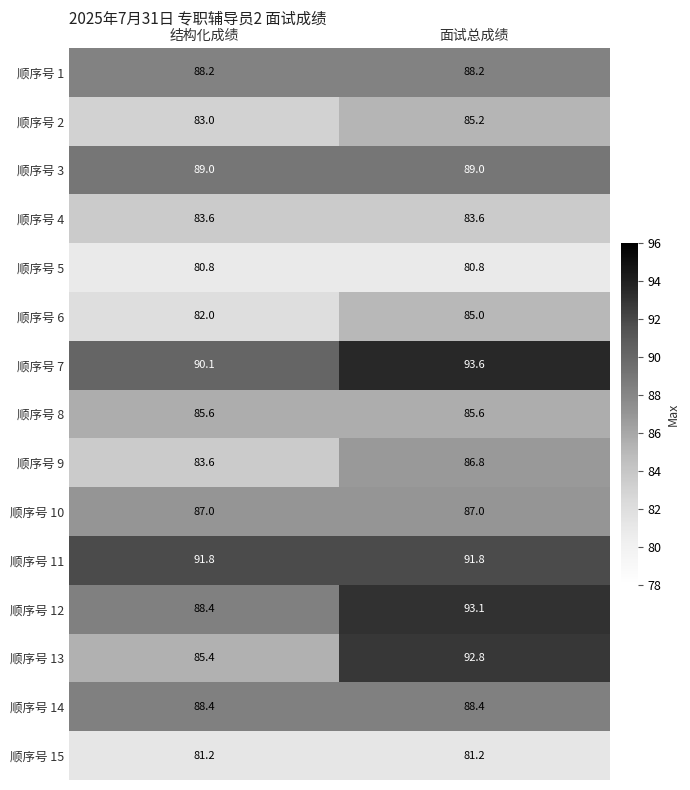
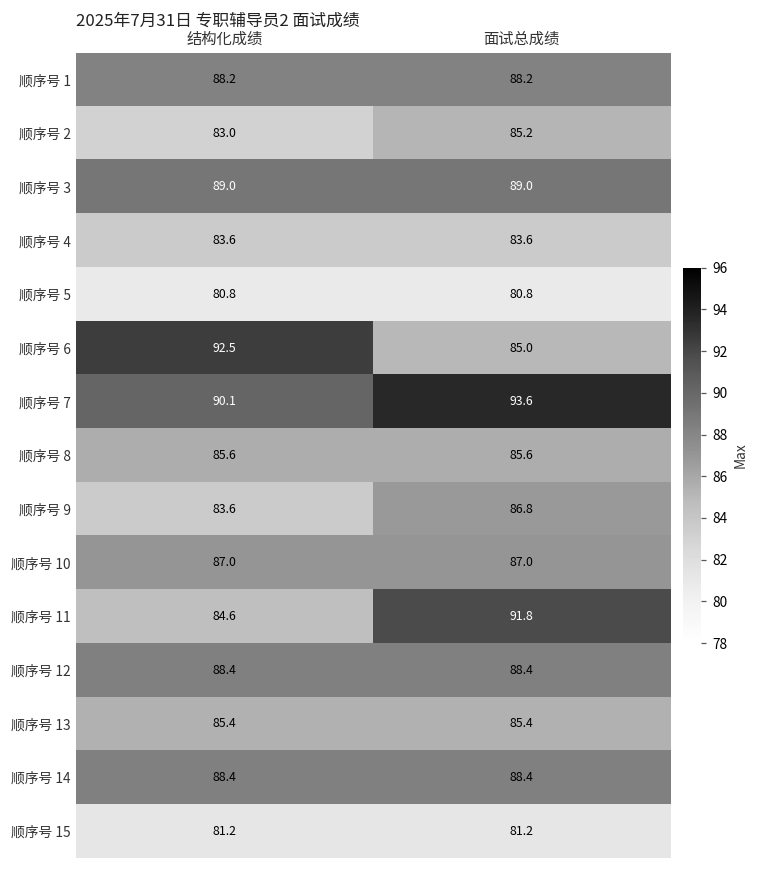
  {
    "顺序号 1": {
      "结构化成绩": 88.2,
      "面试总成绩": 88.2
    },
    "顺序号 2": {
      "结构化成绩": 83.0,
      "面试总成绩": 85.2
    },
    "顺序号 3": {
      "结构化成绩": 89.0,
      "面试总成绩": 89.0
    },
    "顺序号 4": {
      "结构化成绩": 83.6,
      "面试总成绩": 83.6
    },
    "顺序号 5": {
      "结构化成绩": 80.8,
      "面试总成绩": 80.8
    },
    "顺序号 6": {
-     "结构化成绩": 82.0,
+     "结构化成绩": 92.5,
      "面试总成绩": 85.0
    },
    "顺序号 7": {
      "结构化成绩": 90.1,
      "面试总成绩": 93.6
    },
    "顺序号 8": {
      "结构化成绩": 85.6,
      "面试总成绩": 85.6
    },
    "顺序号 9": {
      "结构化成绩": 83.6,
      "面试总成绩": 86.8
    },
    "顺序号 10": {
      "结构化成绩": 87.0,
      "面试总成绩": 87.0
    },
    "顺序号 11": {
-     "结构化成绩": 91.8,
+     "结构化成绩": 84.6,
      "面试总成绩": 91.8
    },
    "顺序号 12": {
      "结构化成绩": 88.4,
-     "面试总成绩": 93.1
+     "面试总成绩": 88.4
    },
    "顺序号 13": {
      "结构化成绩": 85.4,
-     "面试总成绩": 92.8
+     "面试总成绩": 85.4
    },
    "顺序号 14": {
      "结构化成绩": 88.4,
      "面试总成绩": 88.4
    },
    "顺序号 15": {
      "结构化成绩": 81.2,
      "面试总成绩": 81.2
    }
  }
